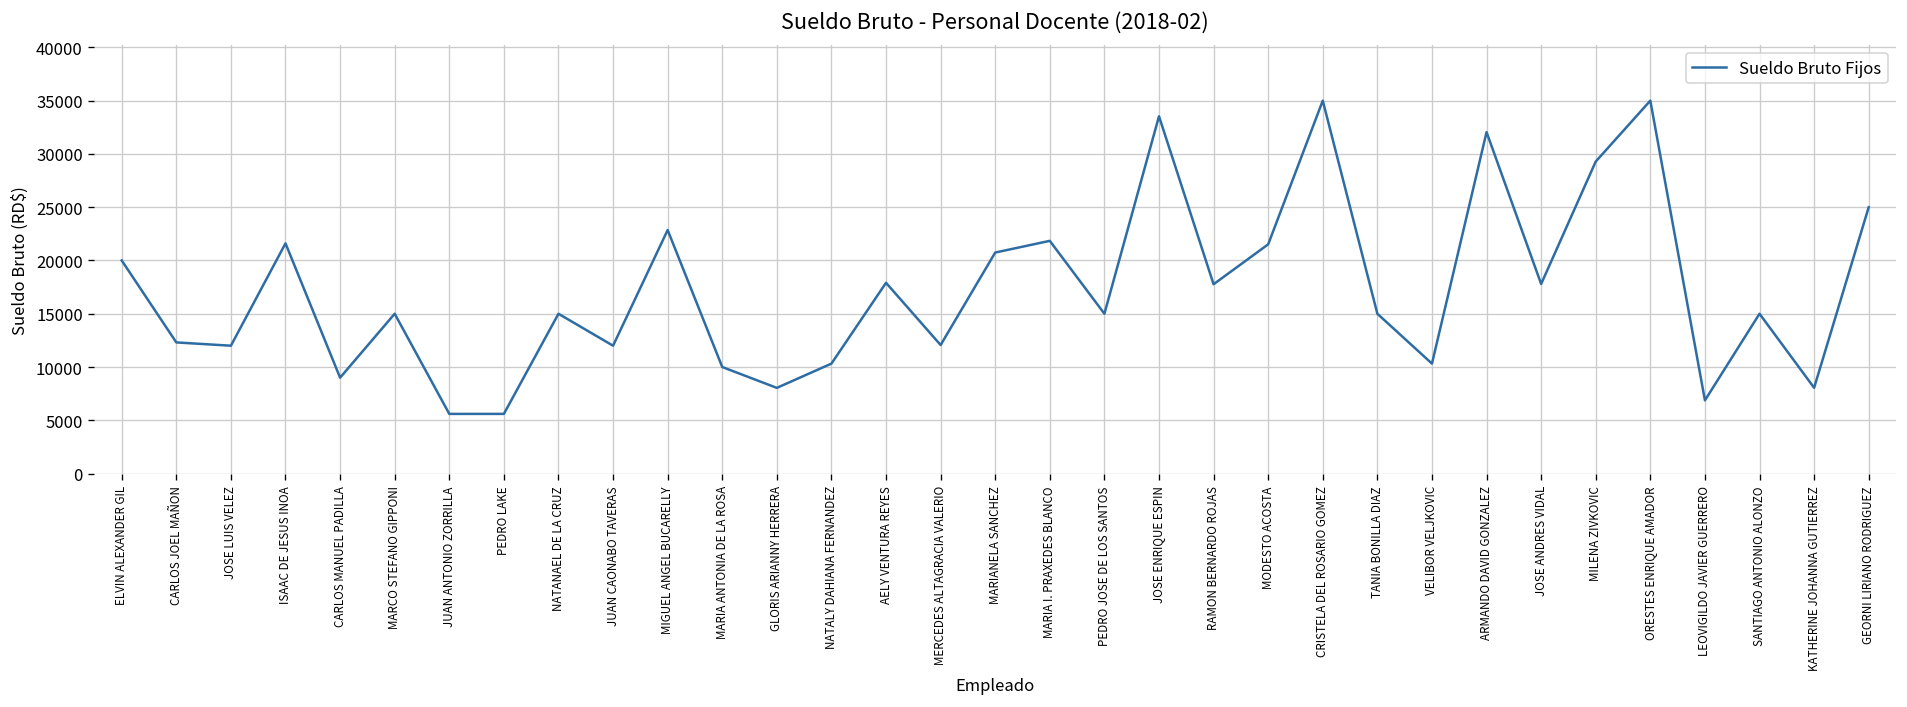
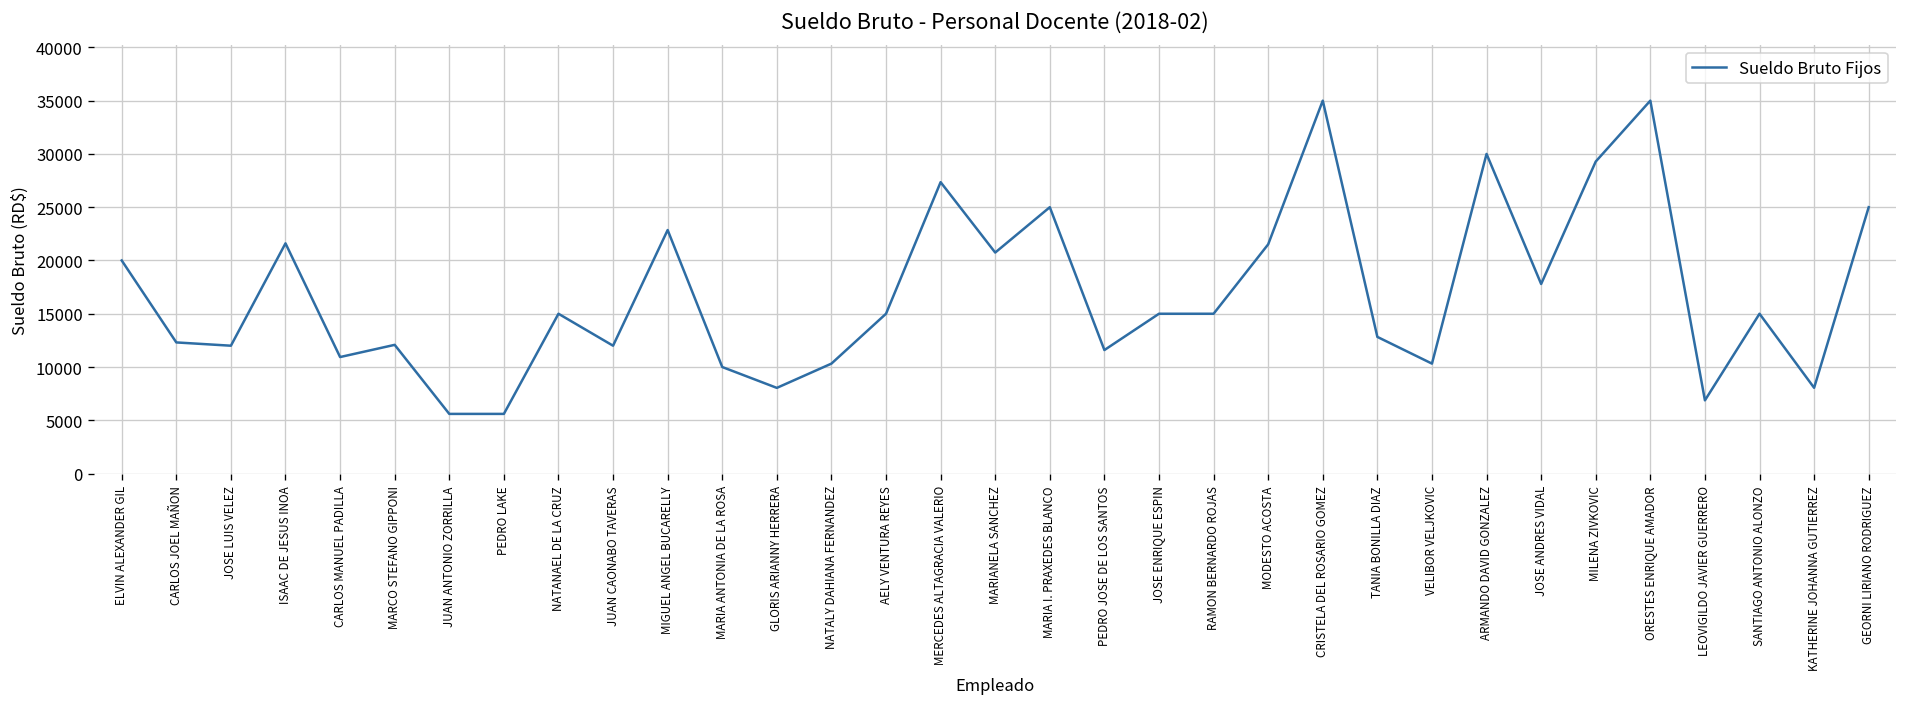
  {
    "ELVIN ALEXANDER GIL": 20000,
    "CARLOS JOEL MAÑON": 12000,
    "JOSE LUIS VELEZ": 12000,
    "ISAAC DE JESUS INOA": 22000,
-   "CARLOS MANUEL PADILLA": 9000,
-   "MARCO STEFANO GIPPONI": 15000,
+   "CARLOS MANUEL PADILLA": 11000,
+   "MARCO STEFANO GIPPONI": 12000,
    "JUAN ANTONIO ZORRILLA": 6000,
    "PEDRO LAKE": 6000,
    "NATANAEL DE LA CRUZ": 15000,
    "JUAN CAONABO TAVERAS": 12000,
    "MIGUEL ANGEL BUCARELLY": 23000,
    "MARIA ANTONIA DE LA ROSA": 10000,
    "GLORIS ARIANNY HERRERA": 8000,
    "NATALY DAHIANA FERNANDEZ": 10000,
-   "AELY VENTURA REYES": 18000,
-   "MERCEDES ALTAGRACIA VALERIO": 12000,
+   "AELY VENTURA REYES": 15000,
+   "MERCEDES ALTAGRACIA VALERIO": 27000,
    "MARIANELA SANCHEZ": 21000,
-   "MARIA I. PRAXEDES BLANCO": 22000,
-   "PEDRO JOSE DE LOS SANTOS": 15000,
-   "JOSE ENRIQUE ESPIN": 34000,
-   "RAMON BERNARDO ROJAS": 18000,
+   "MARIA I. PRAXEDES BLANCO": 25000,
+   "PEDRO JOSE DE LOS SANTOS": 12000,
+   "JOSE ENRIQUE ESPIN": 15000,
+   "RAMON BERNARDO ROJAS": 15000,
    "MODESTO ACOSTA": 22000,
    "CRISTELA DEL ROSARIO GOMEZ": 35000,
-   "TANIA BONILLA DIAZ": 15000,
+   "TANIA BONILLA DIAZ": 13000,
    "VELIBOR VELJKOVIC": 10000,
-   "ARMANDO DAVID GONZALEZ": 32000,
+   "ARMANDO DAVID GONZALEZ": 30000,
    "JOSE ANDRES VIDAL": 18000,
    "MILENA ZIVKOVIC": 29000,
    "ORESTES ENRIQUE AMADOR": 35000,
    "LEOVIGILDO JAVIER GUERRERO": 7000,
    "SANTIAGO ANTONIO ALONZO": 15000,
    "KATHERINE JOHANNA GUTIERREZ": 8000,
    "GEORNI LIRIANO RODRIGUEZ": 25000
  }
